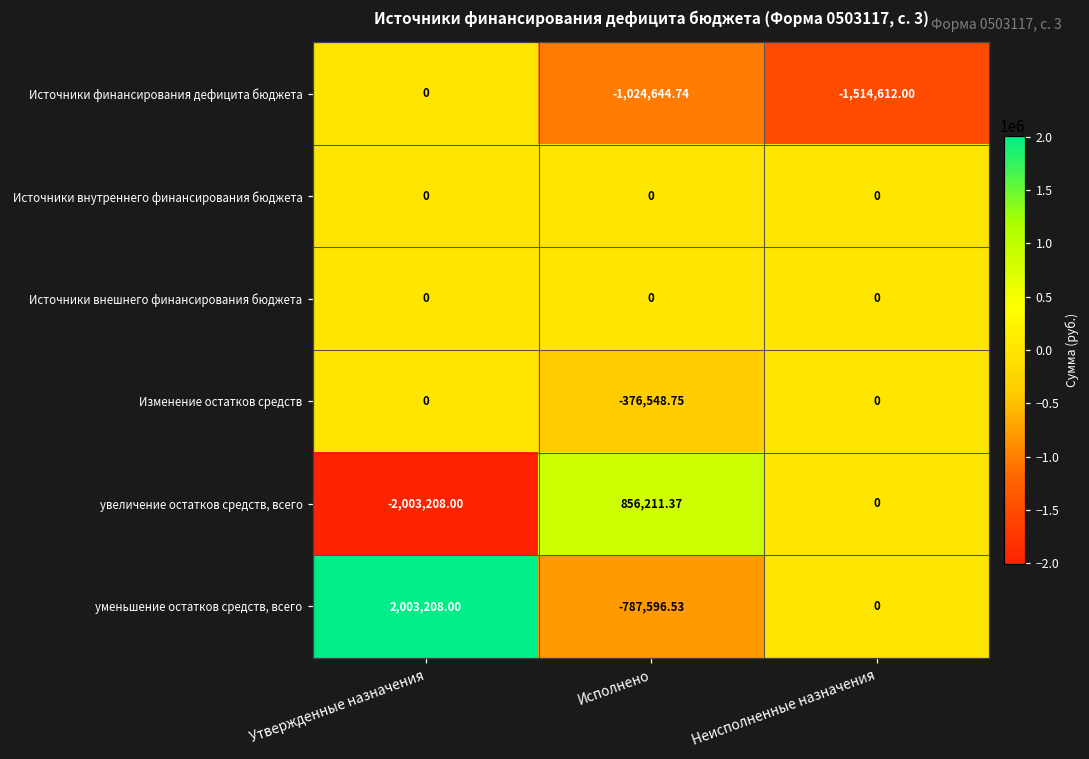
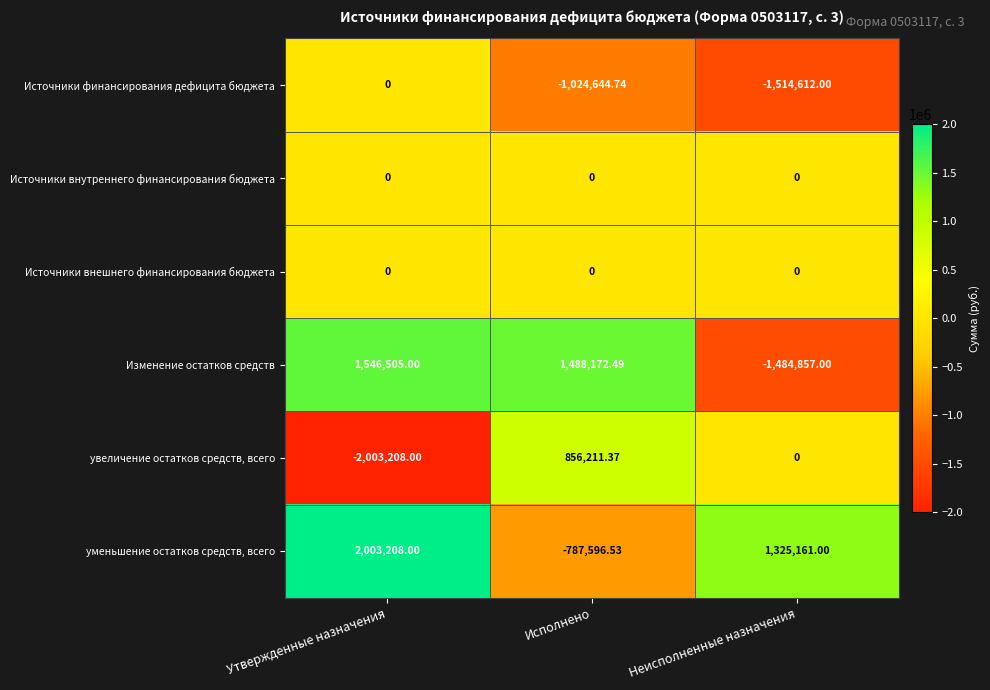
  {
    "Источники финансирования дефицита бюджета": {
      "Утвержденные назначения": "0",
      "Исполнено": "-1,024,644.74",
      "Неисполненные назначения": "-1,514,612.00"
    },
    "Источники внутреннего финансирования бюджета": {
      "Утвержденные назначения": "0",
      "Исполнено": "0",
      "Неисполненные назначения": "0"
    },
    "Источники внешнего финансирования бюджета": {
      "Утвержденные назначения": "0",
      "Исполнено": "0",
      "Неисполненные назначения": "0"
    },
    "Изменение остатков средств": {
-     "Утвержденные назначения": "0",
-     "Исполнено": "-376,548.75",
-     "Неисполненные назначения": "0"
+     "Утвержденные назначения": "1,546,505.00",
+     "Исполнено": "1,488,172.49",
+     "Неисполненные назначения": "-1,484,857.00"
    },
    "увеличение остатков средств, всего": {
      "Утвержденные назначения": "-2,003,208.00",
      "Исполнено": "856,211.37",
      "Неисполненные назначения": "0"
    },
    "уменьшение остатков средств, всего": {
      "Утвержденные назначения": "2,003,208.00",
      "Исполнено": "-787,596.53",
-     "Неисполненные назначения": "0"
+     "Неисполненные назначения": "1,325,161.00"
    }
  }
